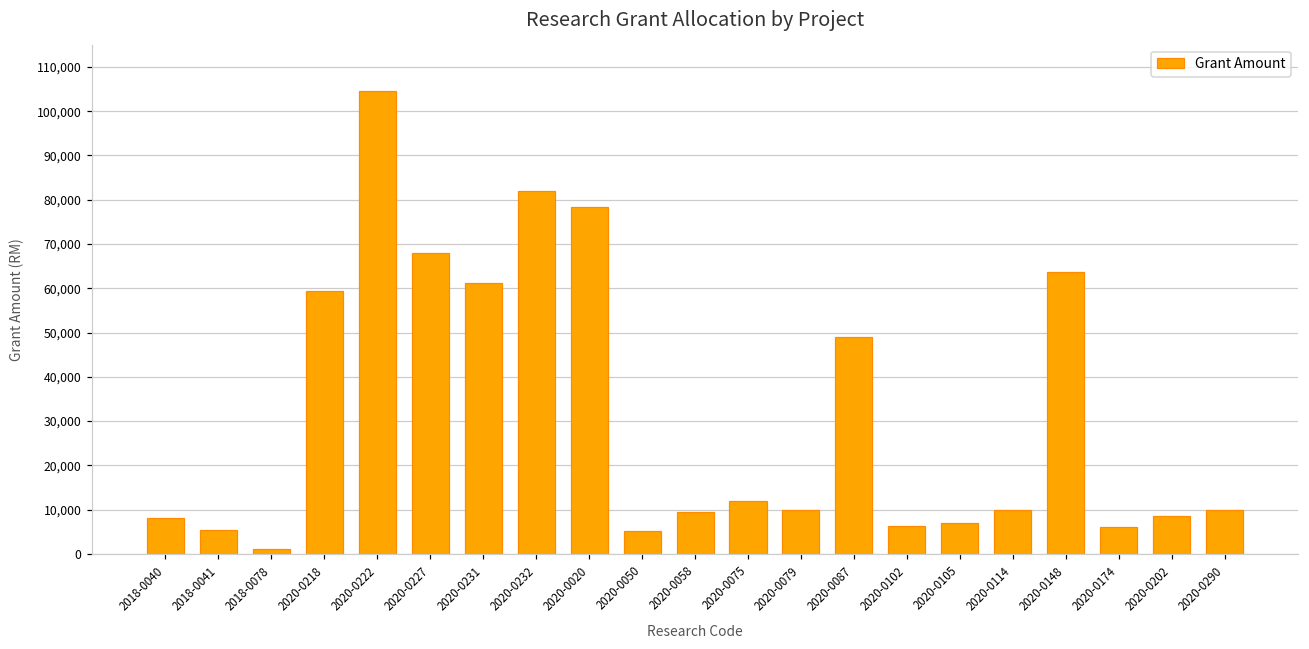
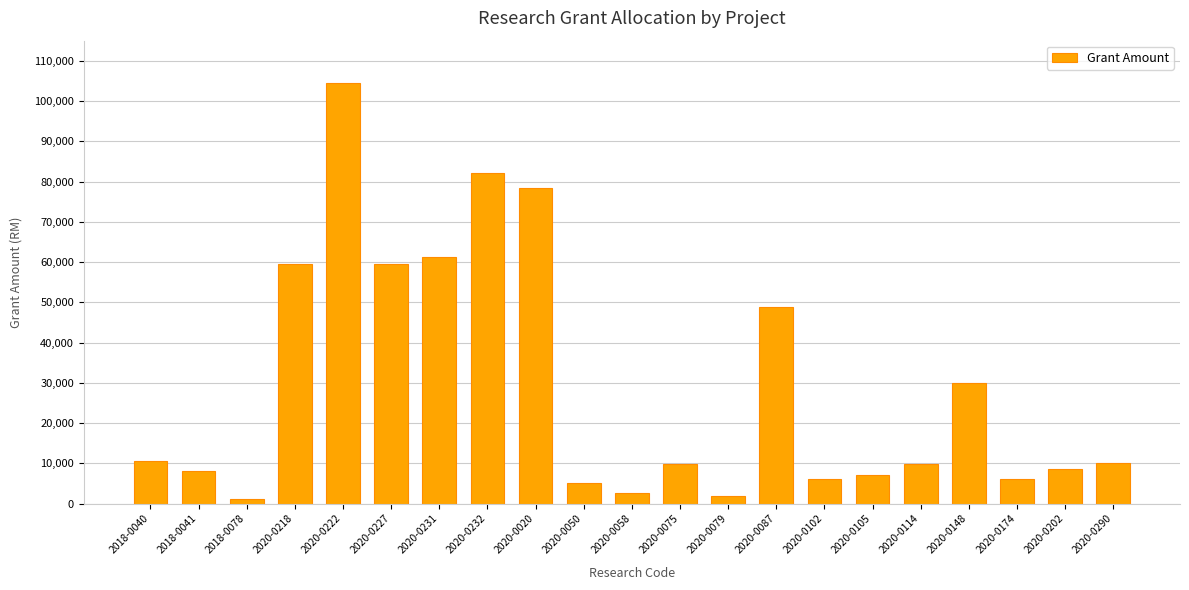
  {
-   "2018-0040": "8,000",
-   "2018-0041": "5,000",
+   "2018-0040": "11,000",
+   "2018-0041": "8,000",
    "2018-0078": "1,000",
    "2020-0218": "59,000",
    "2020-0222": "105,000",
-   "2020-0227": "68,000",
+   "2020-0227": "60,000",
    "2020-0231": "61,000",
    "2020-0232": "82,000",
    "2020-0020": "78,000",
    "2020-0050": "5,000",
-   "2020-0058": "10,000",
-   "2020-0075": "12,000",
-   "2020-0079": "10,000",
+   "2020-0058": "3,000",
+   "2020-0075": "10,000",
+   "2020-0079": "2,000",
    "2020-0087": "49,000",
    "2020-0102": "6,000",
    "2020-0105": "7,000",
    "2020-0114": "10,000",
-   "2020-0148": "64,000",
+   "2020-0148": "30,000",
    "2020-0174": "6,000",
    "2020-0202": "9,000",
    "2020-0290": "10,000"
  }
